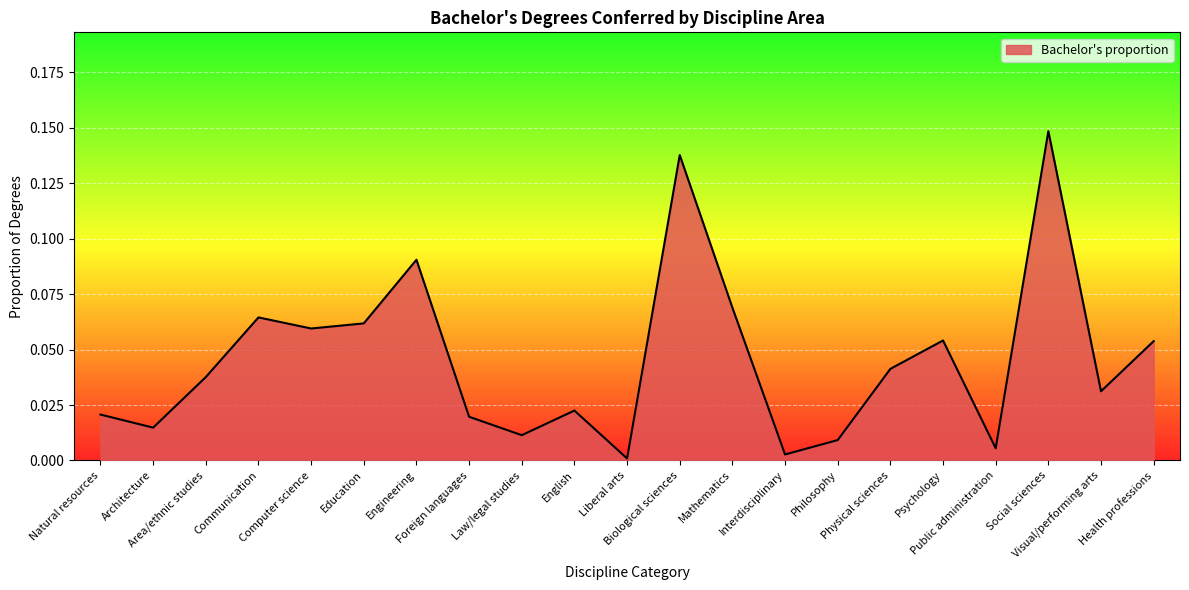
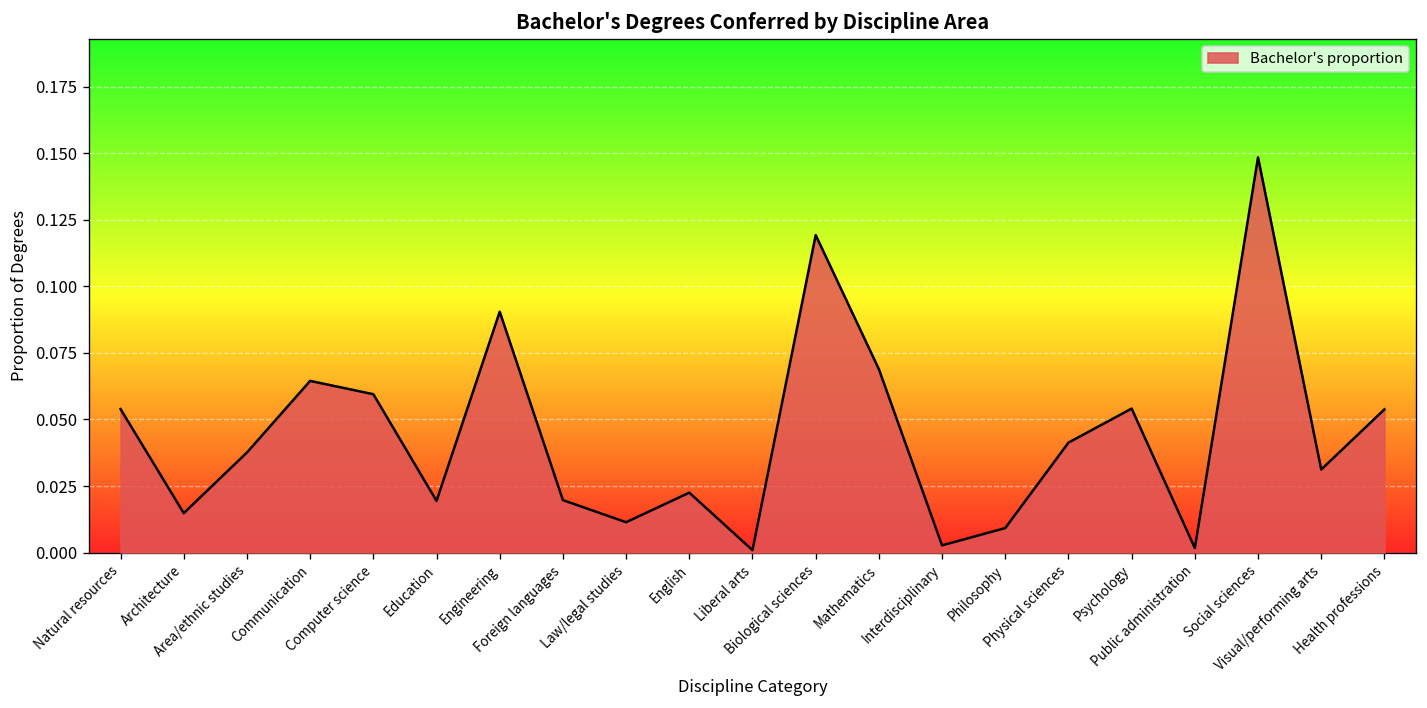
  {
-   "Natural resources": 0.021,
+   "Natural resources": 0.054,
    "Architecture": 0.015,
    "Area/ethnic studies": 0.038,
    "Communication": 0.065,
    "Computer science": 0.060,
-   "Education": 0.062,
+   "Education": 0.019,
    "Engineering": 0.091,
    "Foreign languages": 0.020,
    "Law/legal studies": 0.011,
    "English": 0.023,
    "Liberal arts": 0.001,
-   "Biological sciences": 0.138,
+   "Biological sciences": 0.119,
    "Mathematics": 0.069,
    "Interdisciplinary": 0.003,
    "Philosophy": 0.009,
    "Physical sciences": 0.041,
    "Psychology": 0.054,
-   "Public administration": 0.006,
+   "Public administration": 0.002,
    "Social sciences": 0.149,
    "Visual/performing arts": 0.031,
    "Health professions": 0.054
  }
